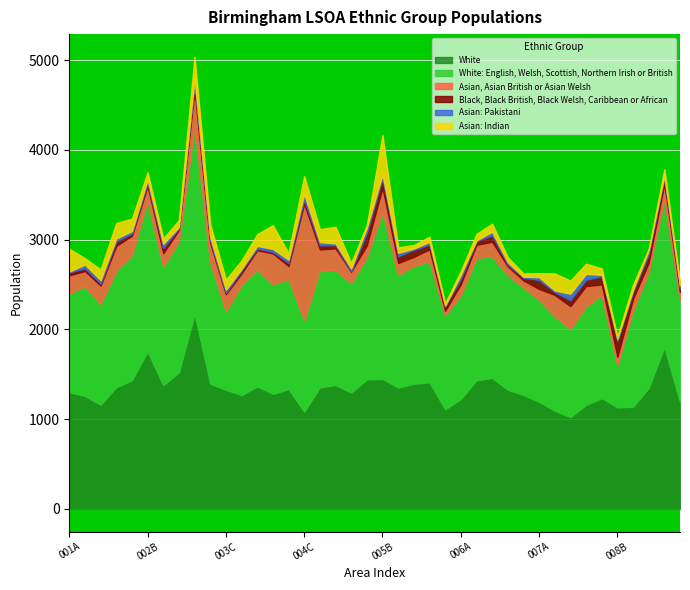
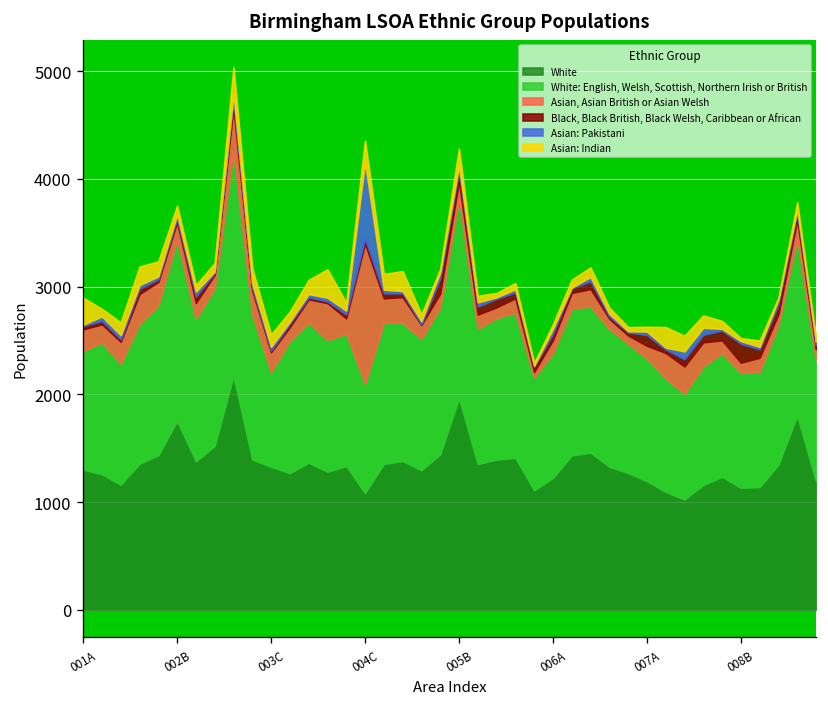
  {
    "White": {
      "001A": 1300,
      "002B": 1800,
      "003C": 1300,
      "004C": 1100,
-     "005B": 1400,
+     "005B": 2000,
      "006A": 1200,
      "007A": 1200,
      "008B": 1100
    },
    "White: English, Welsh, Scottish, Northern Irish or British": {
      "001A": 1100,
      "002B": 1700,
      "003C": 900,
      "004C": 1000,
      "005B": 1900,
      "006A": 1200,
      "007A": 1100,
-     "008B": 500
+     "008B": 1100
    },
    "Asian, Asian British or Asian Welsh": {
      "001A": 200,
      "002B": 200,
      "004C": 1300,
-     "005B": 300,
+     "005B": 200,
      "006A": 100,
      "007A": 100,
      "008B": 100
    },
    "Black, Black British, Black Welsh, Caribbean or African": {
      "002B": 0,
      "004C": 0,
      "005B": 100,
      "006A": 100,
      "007A": 100
    },
    "Asian: Pakistani": {
      "002B": 0,
      "003C": 0,
-     "004C": 100,
+     "004C": 700,
      "005B": 0,
      "006A": 0,
      "007A": 0
    },
    "Asian: Indian": {
      "001A": 300,
      "002B": 100,
      "003C": 100,
      "004C": 200,
-     "005B": 400,
+     "005B": 200,
      "006A": 0,
      "007A": 0
    }
  }
